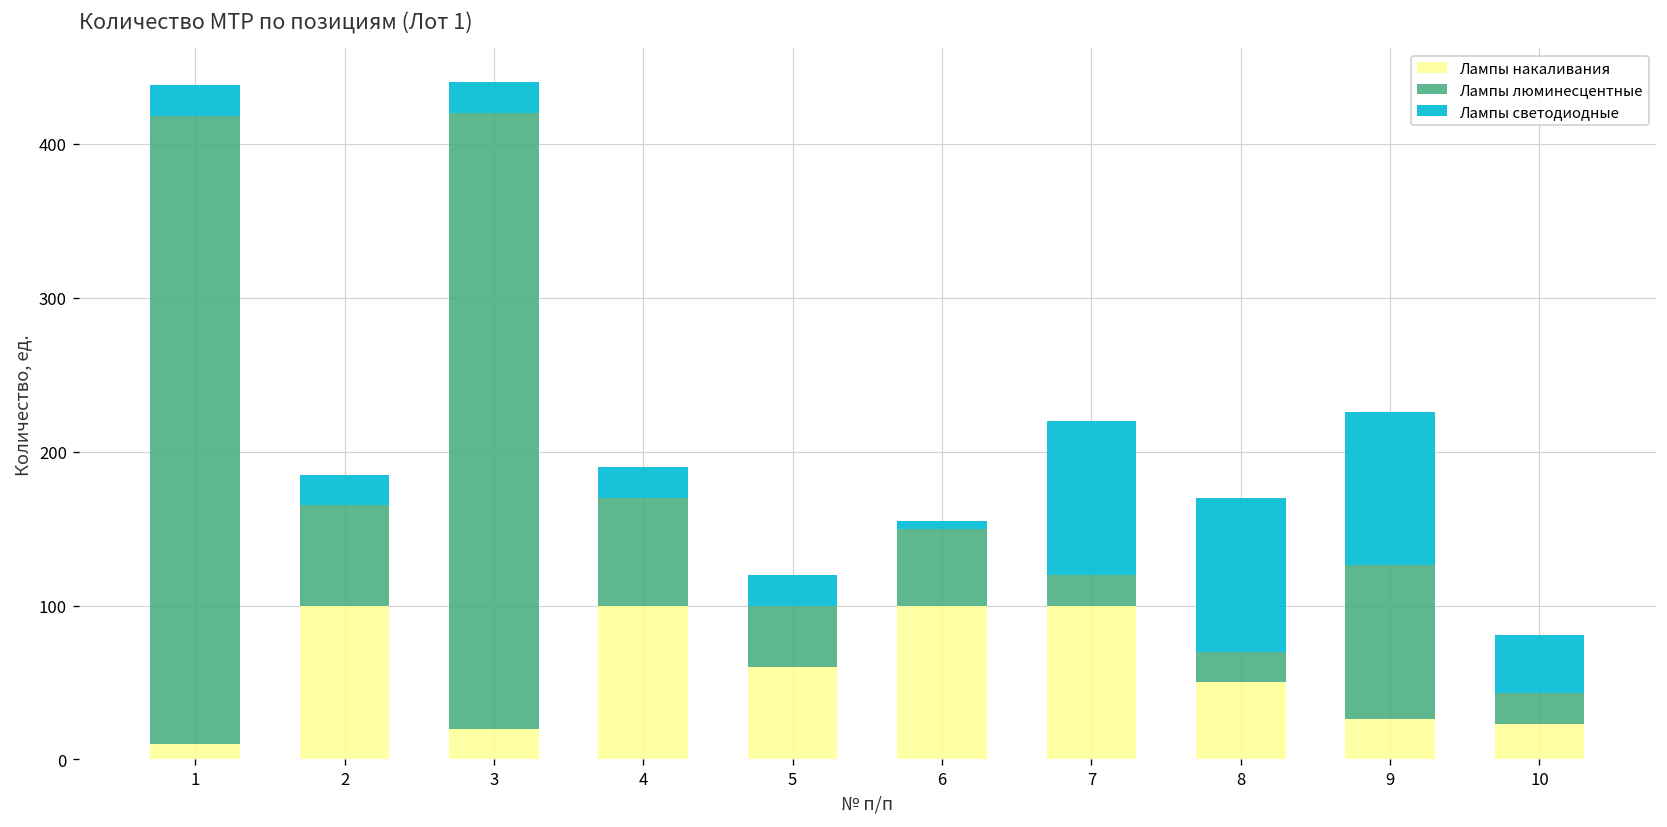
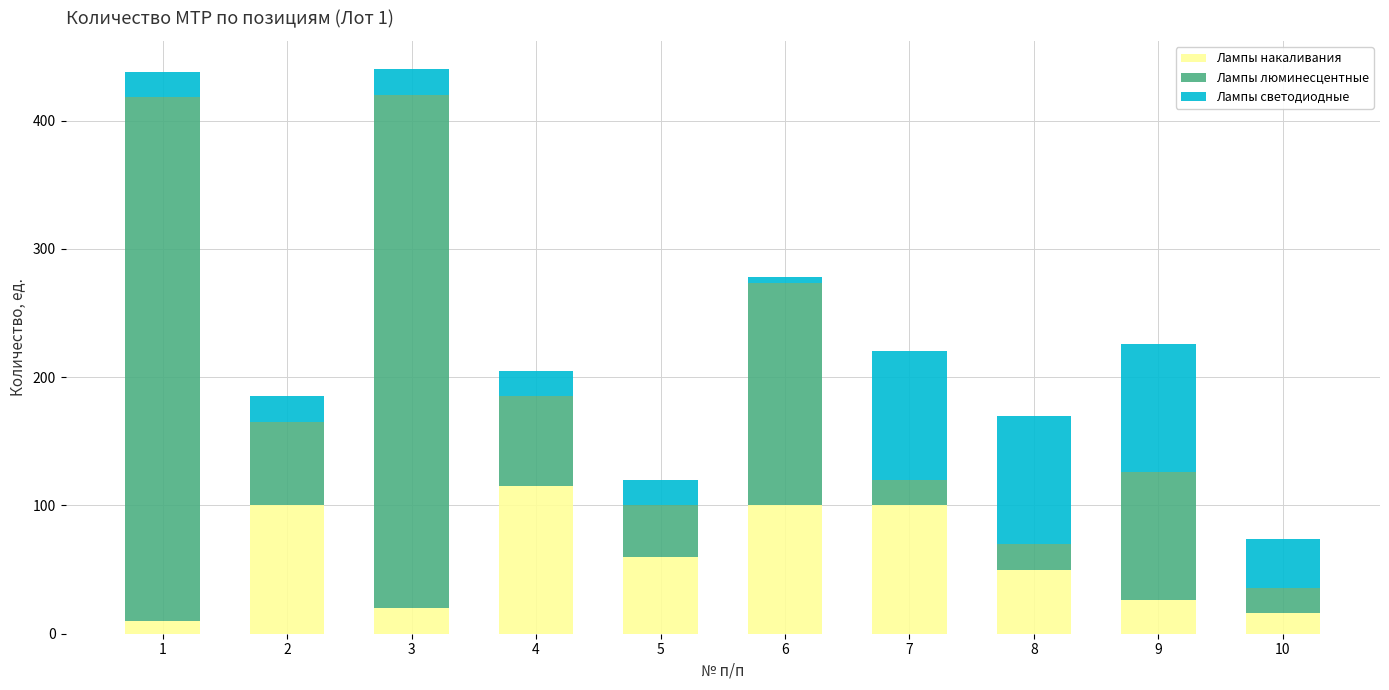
  {
    "Лампы накаливания": {
      "1": 10,
      "2": 100,
      "3": 20,
-     "4": 100,
+     "4": 115,
      "5": 60,
      "6": 100,
      "7": 100,
      "8": 50,
      "9": 26,
-     "10": 23
+     "10": 16
    },
    "Лампы люминесцентные": {
      "1": 408,
      "2": 65,
      "3": 400,
      "4": 70,
      "5": 40,
-     "6": 50,
+     "6": 173,
      "7": 20,
      "8": 20,
      "9": 100,
      "10": 20
    },
    "Лампы светодиодные": {
      "1": 20,
      "2": 20,
      "3": 20,
      "4": 20,
      "5": 20,
      "6": 5,
      "7": 100,
      "8": 100,
      "9": 100,
      "10": 38
    }
  }
